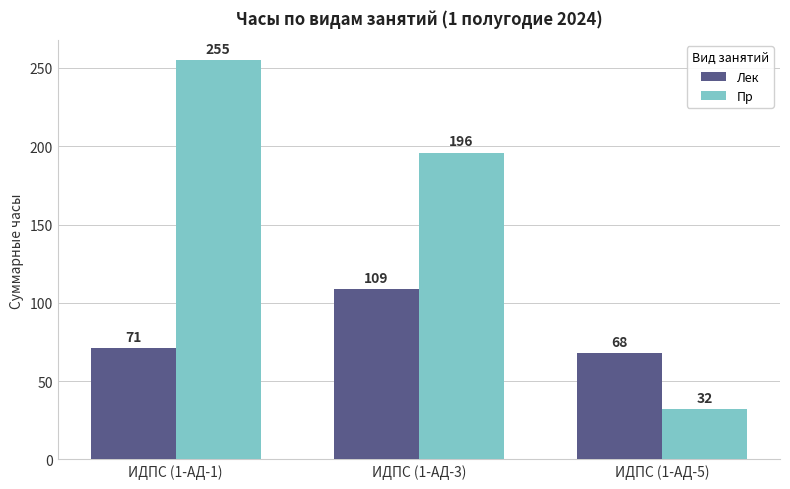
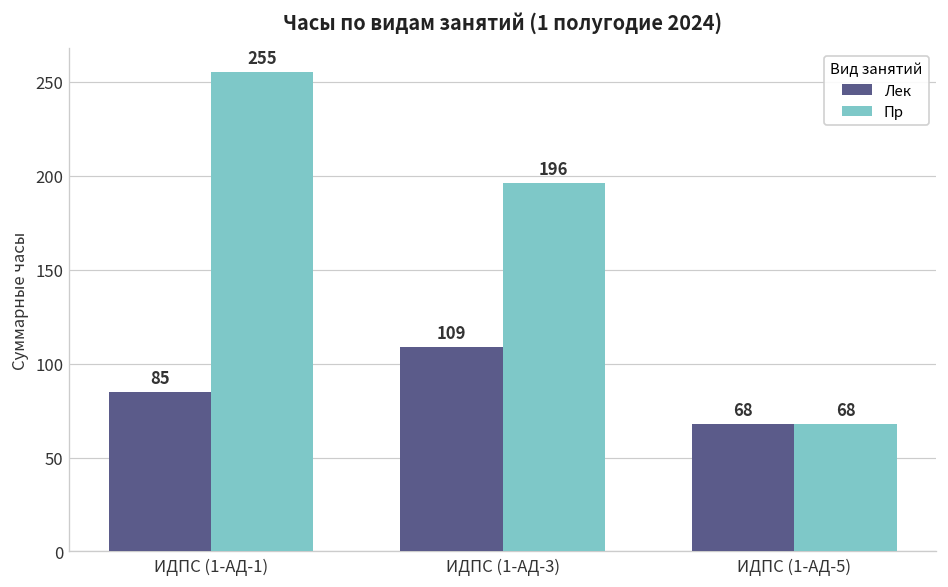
  {
    "Лек": {
-     "ИДПС (1-АД-1)": 71,
+     "ИДПС (1-АД-1)": 85,
      "ИДПС (1-АД-3)": 109,
      "ИДПС (1-АД-5)": 68
    },
    "Пр": {
      "ИДПС (1-АД-1)": 255,
      "ИДПС (1-АД-3)": 196,
-     "ИДПС (1-АД-5)": 32
+     "ИДПС (1-АД-5)": 68
    }
  }
